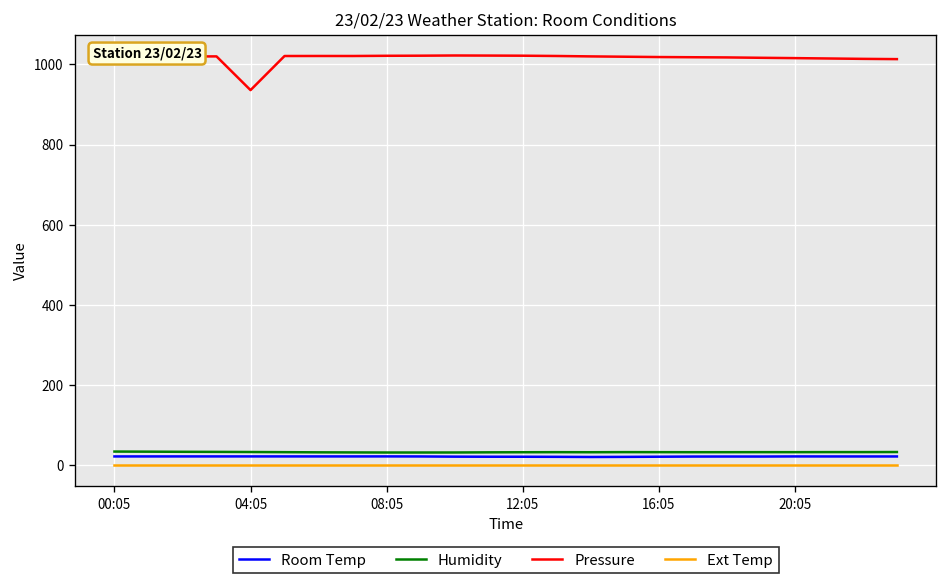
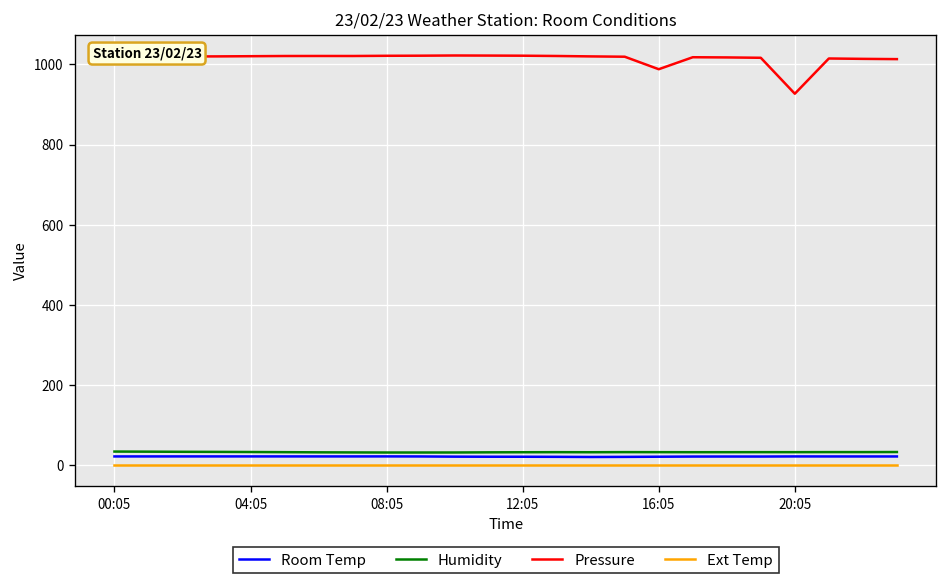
  {
    "Room Temp": {
      "00:05": 20,
      "04:05": 20,
      "08:05": 20,
      "12:05": 20,
      "16:05": 20,
      "20:05": 20
    },
    "Humidity": {
      "00:05": 30,
      "04:05": 30,
      "08:05": 30,
      "12:05": 30,
      "16:05": 30,
      "20:05": 30
    },
    "Pressure": {
-     "04:05": 940,
+     "04:05": 1020,
      "08:05": 1020,
      "12:05": 1020,
-     "16:05": 1020,
-     "20:05": 1020
+     "16:05": 990,
+     "20:05": 930
    },
    "Ext Temp": {
      "00:05": 0,
      "04:05": 0,
      "08:05": 0,
      "12:05": 0,
      "16:05": 0,
      "20:05": 0
    }
  }
